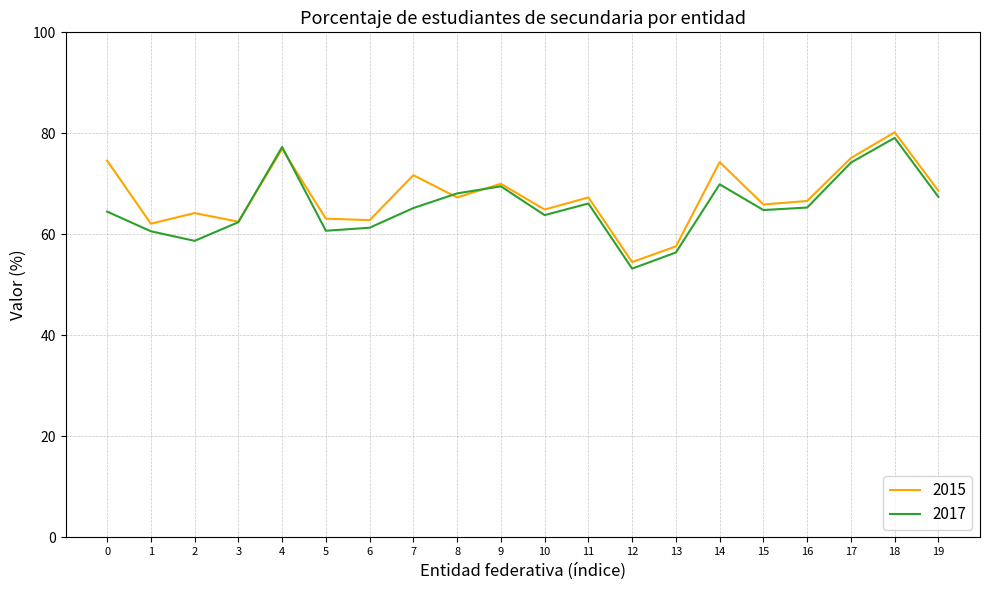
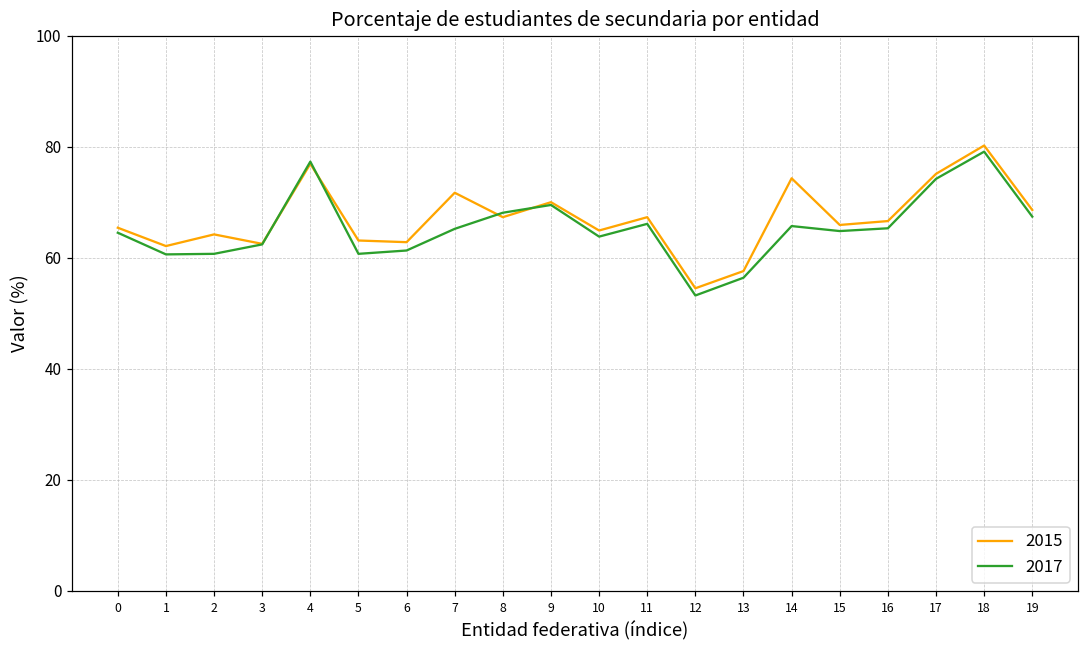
  {
    "2015": {
-     "0": 75,
+     "0": 65,
      "1": 62,
      "2": 64,
      "5": 63,
      "6": 63,
      "7": 72,
      "8": 67,
      "10": 65,
      "11": 67,
      "12": 55,
      "13": 58,
      "14": 74,
      "15": 66,
      "16": 67,
      "17": 75,
      "18": 80,
      "19": 69
    },
    "2017": {
      "0": 65,
      "1": 61,
-     "2": 59,
+     "2": 61,
      "5": 61,
      "6": 61,
      "7": 65,
      "8": 68,
      "10": 64,
      "11": 66,
      "12": 53,
      "13": 56,
-     "14": 70,
+     "14": 66,
      "15": 65,
      "16": 65,
      "17": 74,
      "18": 79,
      "19": 67
    }
  }
